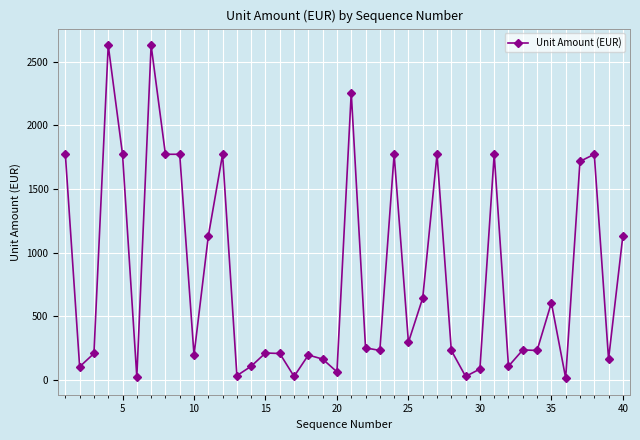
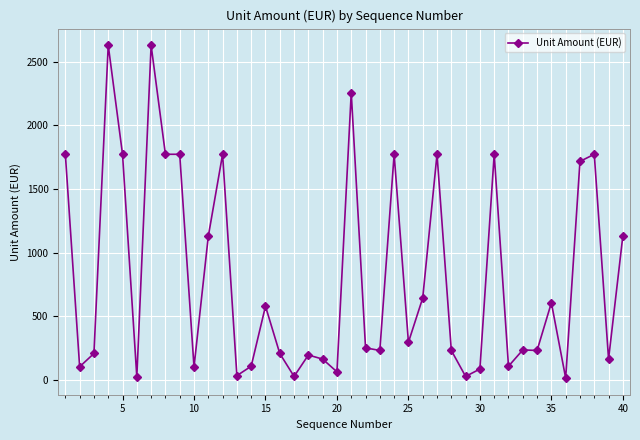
  {
    "5": 1770,
-   "10": 200,
-   "15": 210,
+   "10": 100,
+   "15": 580,
    "20": 60,
    "25": 300,
    "30": 90,
    "35": 610,
    "40": 1130
  }
